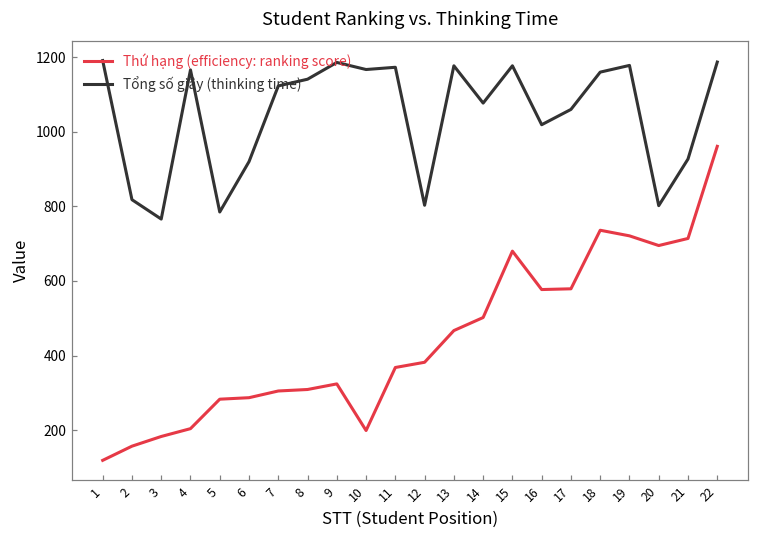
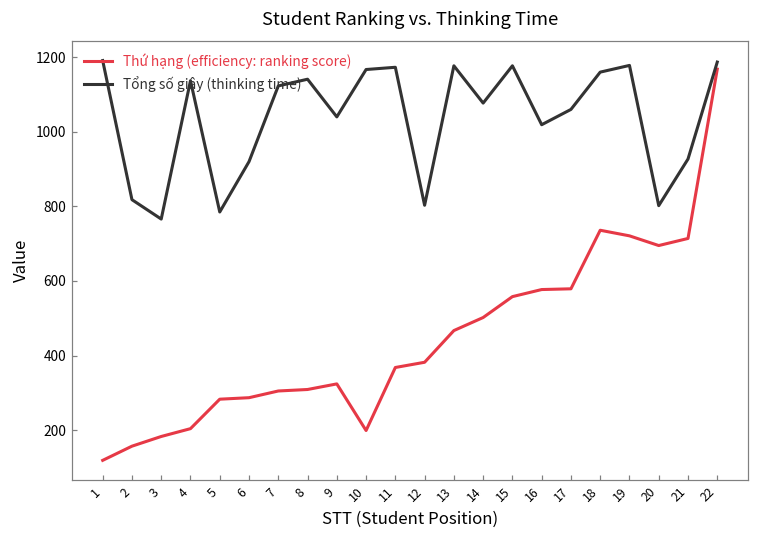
  {
    "Thứ hạng (efficiency: ranking score)": {
      "1": 120,
      "2": 160,
      "3": 180,
      "4": 200,
      "5": 280,
      "6": 290,
      "7": 310,
      "8": 310,
      "9": 320,
      "10": 200,
      "11": 370,
      "12": 380,
      "13": 470,
      "14": 500,
-     "15": 680,
+     "15": 560,
      "16": 580,
      "17": 580,
      "18": 740,
      "19": 720,
      "20": 700,
      "21": 710,
-     "22": 960
+     "22": 1170
    },
    "Tổng số giây (thinking time)": {
      "1": 1190,
      "2": 820,
      "3": 770,
-     "4": 1170,
+     "4": 1140,
      "5": 790,
      "6": 920,
      "7": 1120,
      "8": 1140,
-     "9": 1190,
+     "9": 1040,
      "10": 1170,
      "11": 1170,
      "12": 800,
      "13": 1180,
      "14": 1080,
      "15": 1180,
      "16": 1020,
      "17": 1060,
      "18": 1160,
      "19": 1180,
      "20": 800,
      "21": 930,
      "22": 1190
    }
  }
